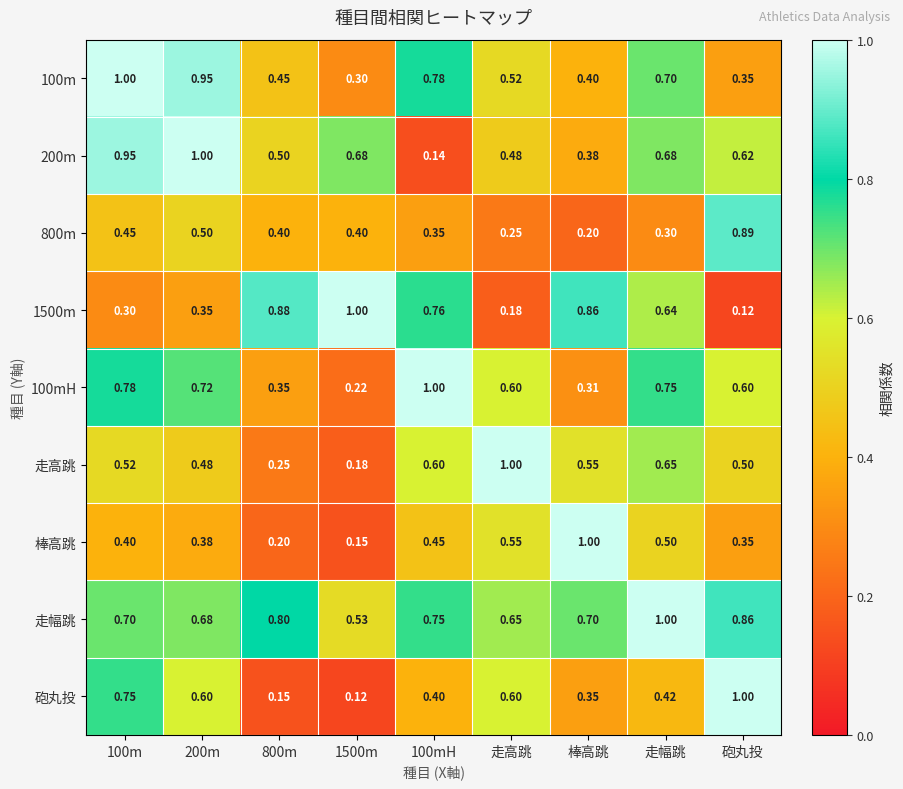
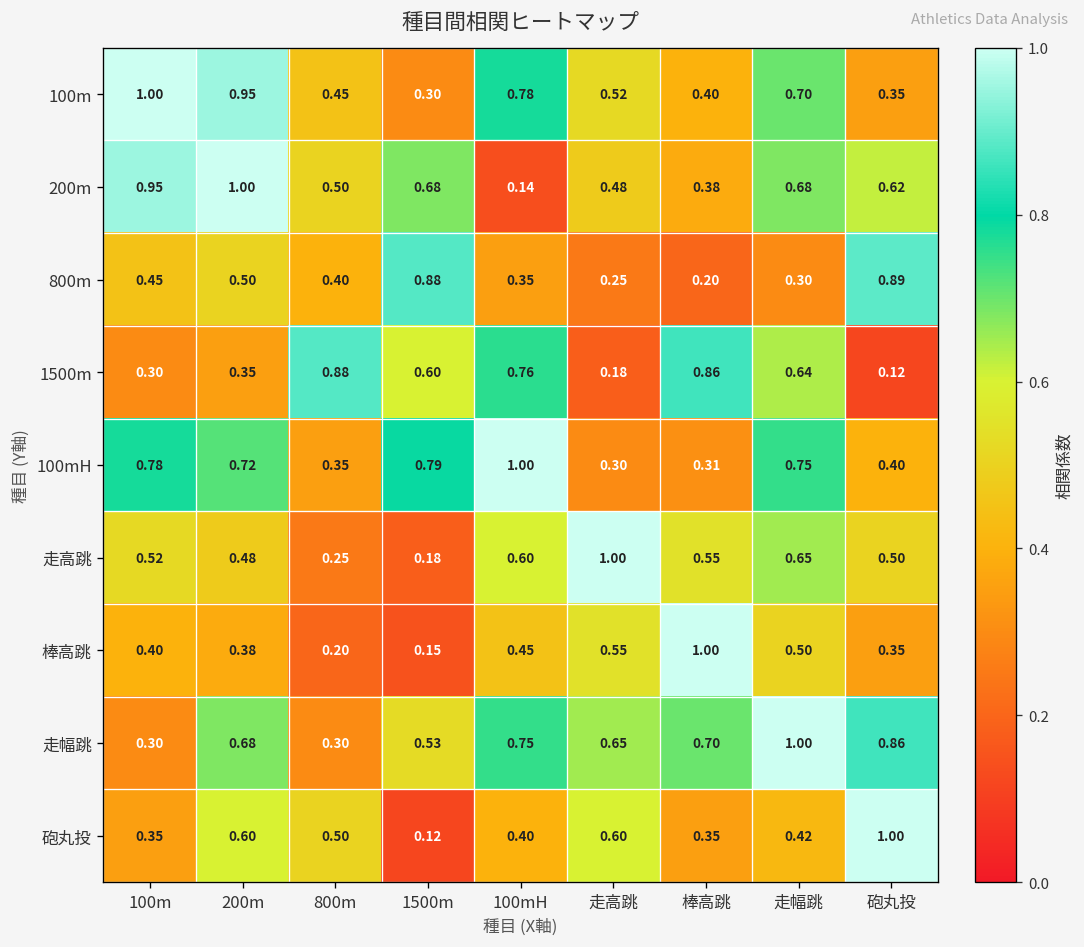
  {
    "100m": {
      "100m": 1.00,
      "200m": 0.95,
      "800m": 0.45,
      "1500m": 0.30,
      "100mH": 0.78,
      "走高跳": 0.52,
      "棒高跳": 0.40,
      "走幅跳": 0.70,
      "砲丸投": 0.35
    },
    "200m": {
      "100m": 0.95,
      "200m": 1.00,
      "800m": 0.50,
      "1500m": 0.68,
      "100mH": 0.14,
      "走高跳": 0.48,
      "棒高跳": 0.38,
      "走幅跳": 0.68,
      "砲丸投": 0.62
    },
    "800m": {
      "100m": 0.45,
      "200m": 0.50,
      "800m": 0.40,
-     "1500m": 0.40,
+     "1500m": 0.88,
      "100mH": 0.35,
      "走高跳": 0.25,
      "棒高跳": 0.20,
      "走幅跳": 0.30,
      "砲丸投": 0.89
    },
    "1500m": {
      "100m": 0.30,
      "200m": 0.35,
      "800m": 0.88,
-     "1500m": 1.00,
+     "1500m": 0.60,
      "100mH": 0.76,
      "走高跳": 0.18,
      "棒高跳": 0.86,
      "走幅跳": 0.64,
      "砲丸投": 0.12
    },
    "100mH": {
      "100m": 0.78,
      "200m": 0.72,
      "800m": 0.35,
-     "1500m": 0.22,
+     "1500m": 0.79,
      "100mH": 1.00,
-     "走高跳": 0.60,
+     "走高跳": 0.30,
      "棒高跳": 0.31,
      "走幅跳": 0.75,
-     "砲丸投": 0.60
+     "砲丸投": 0.40
    },
    "走高跳": {
      "100m": 0.52,
      "200m": 0.48,
      "800m": 0.25,
      "1500m": 0.18,
      "100mH": 0.60,
      "走高跳": 1.00,
      "棒高跳": 0.55,
      "走幅跳": 0.65,
      "砲丸投": 0.50
    },
    "棒高跳": {
      "100m": 0.40,
      "200m": 0.38,
      "800m": 0.20,
      "1500m": 0.15,
      "100mH": 0.45,
      "走高跳": 0.55,
      "棒高跳": 1.00,
      "走幅跳": 0.50,
      "砲丸投": 0.35
    },
    "走幅跳": {
-     "100m": 0.70,
+     "100m": 0.30,
      "200m": 0.68,
-     "800m": 0.80,
+     "800m": 0.30,
      "1500m": 0.53,
      "100mH": 0.75,
      "走高跳": 0.65,
      "棒高跳": 0.70,
      "走幅跳": 1.00,
      "砲丸投": 0.86
    },
    "砲丸投": {
-     "100m": 0.75,
+     "100m": 0.35,
      "200m": 0.60,
-     "800m": 0.15,
+     "800m": 0.50,
      "1500m": 0.12,
      "100mH": 0.40,
      "走高跳": 0.60,
      "棒高跳": 0.35,
      "走幅跳": 0.42,
      "砲丸投": 1.00
    }
  }
